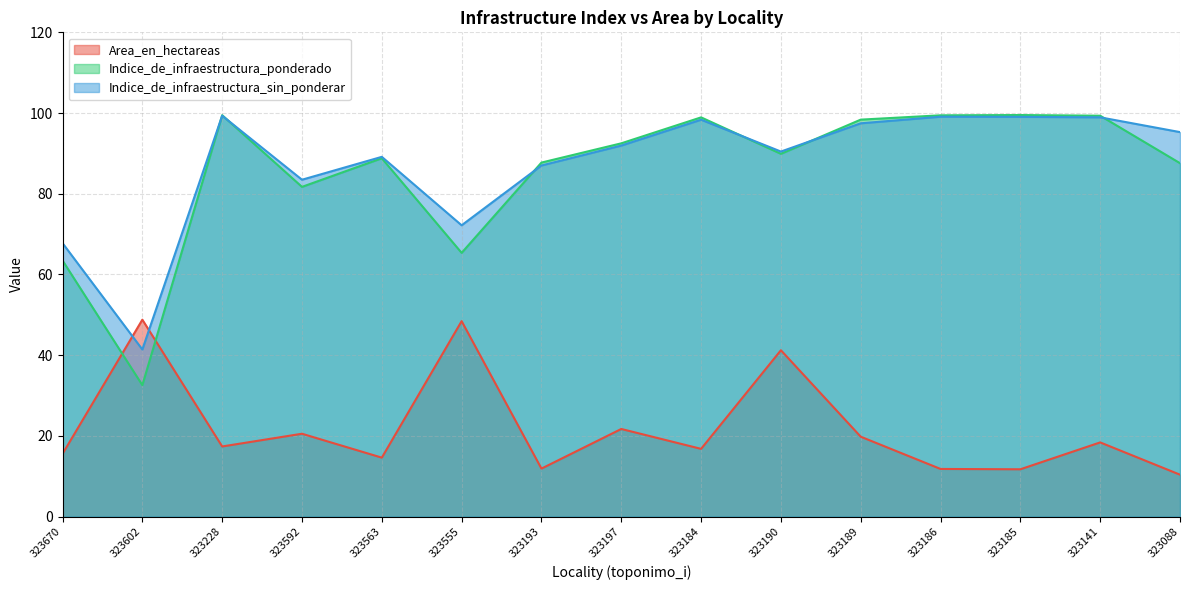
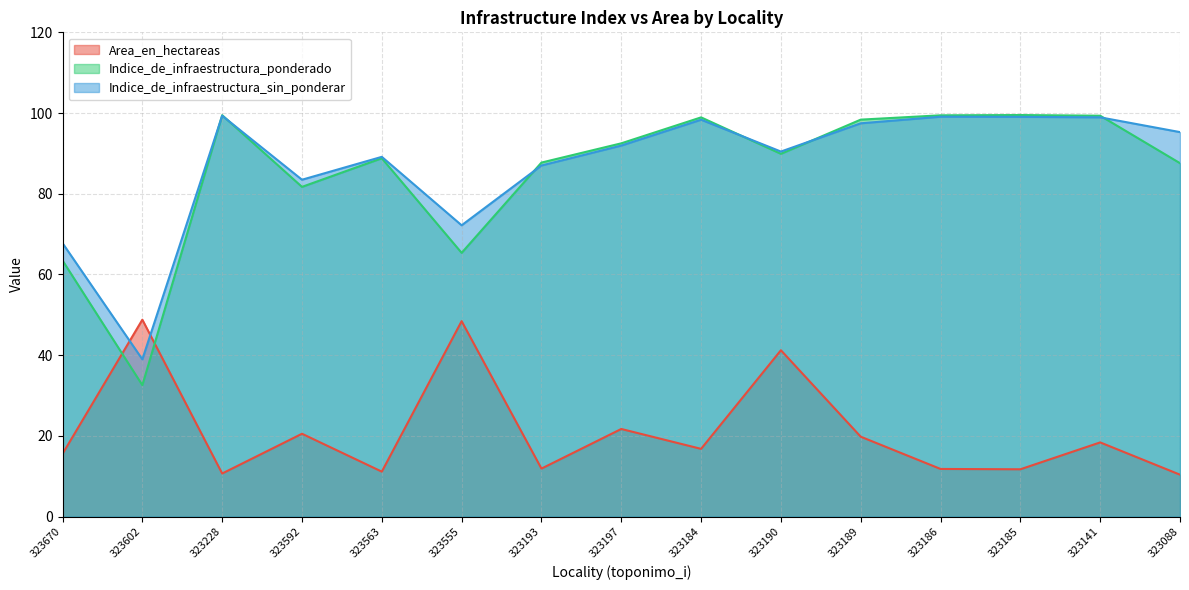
  {
    "Area_en_hectareas": {
      "323670": 16,
      "323602": 49,
-     "323228": 17,
+     "323228": 11,
      "323592": 21,
-     "323563": 15,
+     "323563": 11,
      "323555": 48,
      "323193": 12,
      "323197": 22,
      "323184": 17,
      "323190": 41,
      "323189": 20,
      "323186": 12,
      "323185": 12,
      "323141": 18,
      "323088": 10
    },
    "Indice_de_infraestructura_ponderado": {
      "323670": 63,
      "323602": 33,
      "323592": 82,
      "323555": 65,
      "323193": 88,
      "323189": 98,
      "323088": 88
    },
    "Indice_de_infraestructura_sin_ponderar": {
      "323670": 68,
-     "323602": 41,
+     "323602": 39,
      "323592": 83,
      "323555": 72,
      "323193": 87,
      "323189": 97,
      "323088": 95
    }
  }
